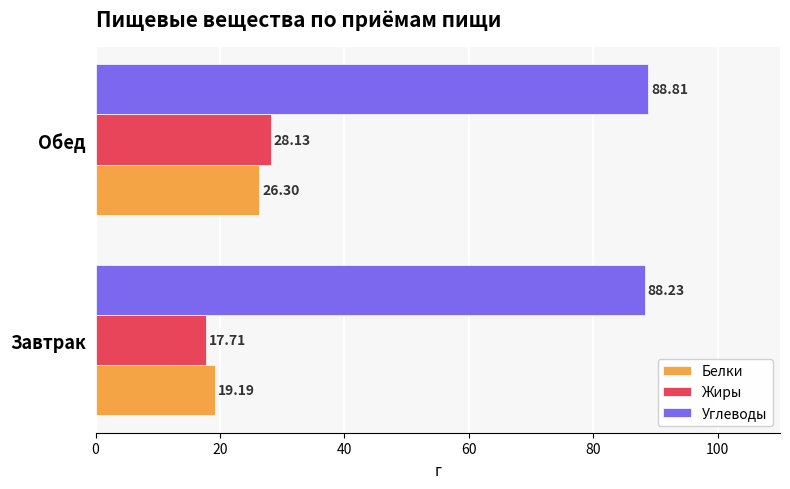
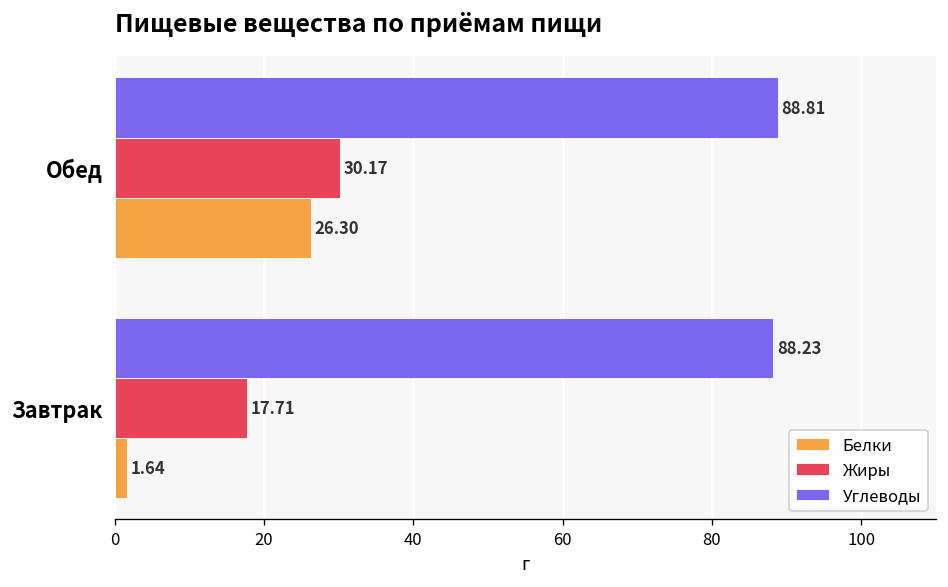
  {
    "Белки": {
      "Обед": 26.30,
-     "Завтрак": 19.19
+     "Завтрак": 1.64
    },
    "Жиры": {
-     "Обед": 28.13,
+     "Обед": 30.17,
      "Завтрак": 17.71
    },
    "Углеводы": {
      "Обед": 88.81,
      "Завтрак": 88.23
    }
  }
